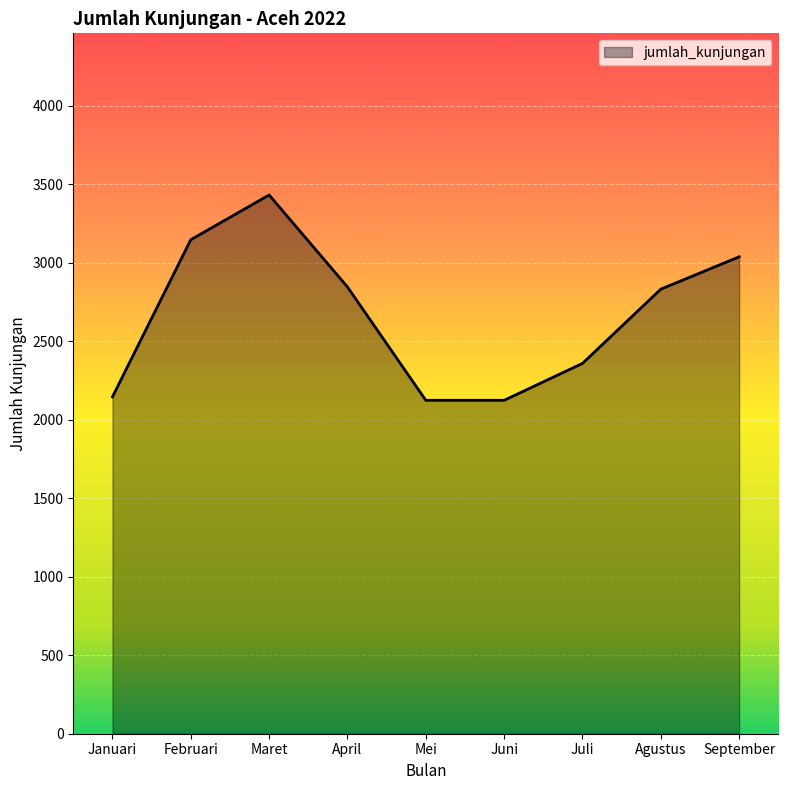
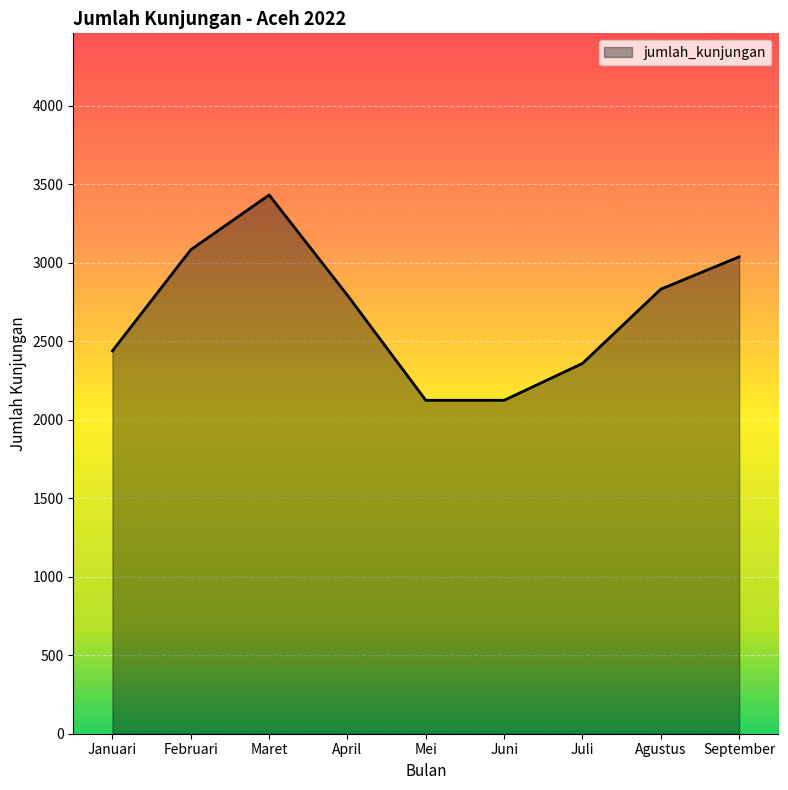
  {
-   "Januari": 2150,
-   "Februari": 3150,
+   "Januari": 2440,
+   "Februari": 3080,
    "Maret": 3430,
-   "April": 2850,
+   "April": 2790,
    "Mei": 2120,
    "Juni": 2120,
    "Juli": 2360,
    "Agustus": 2830,
    "September": 3040
  }
